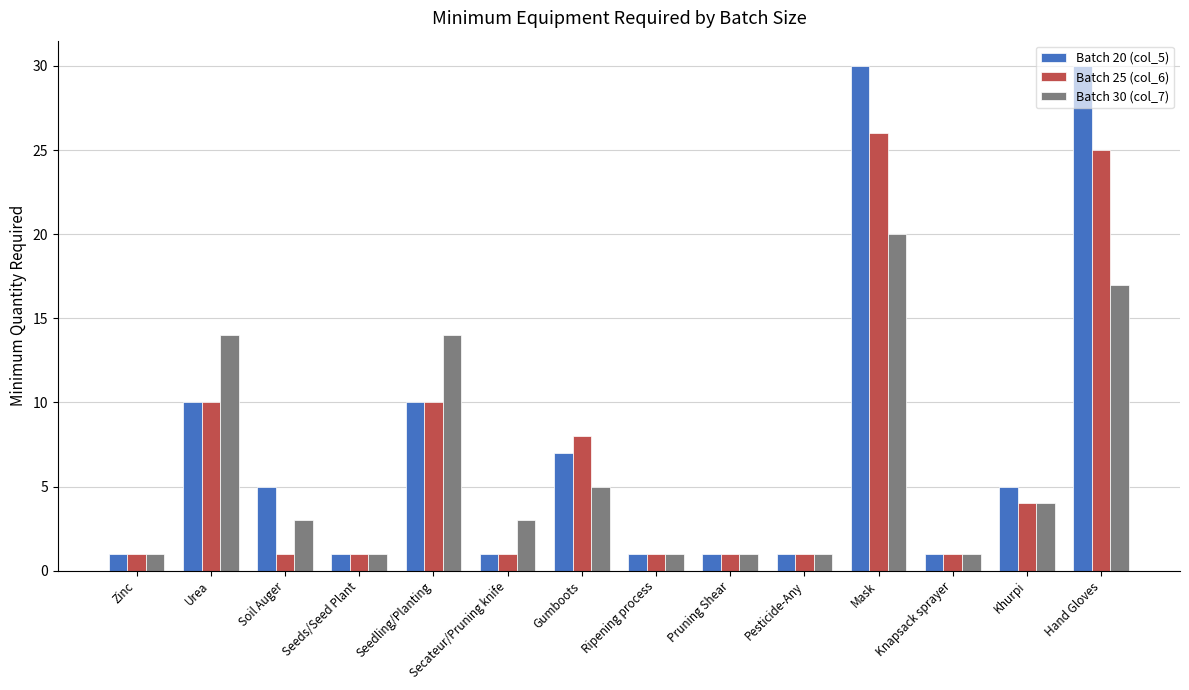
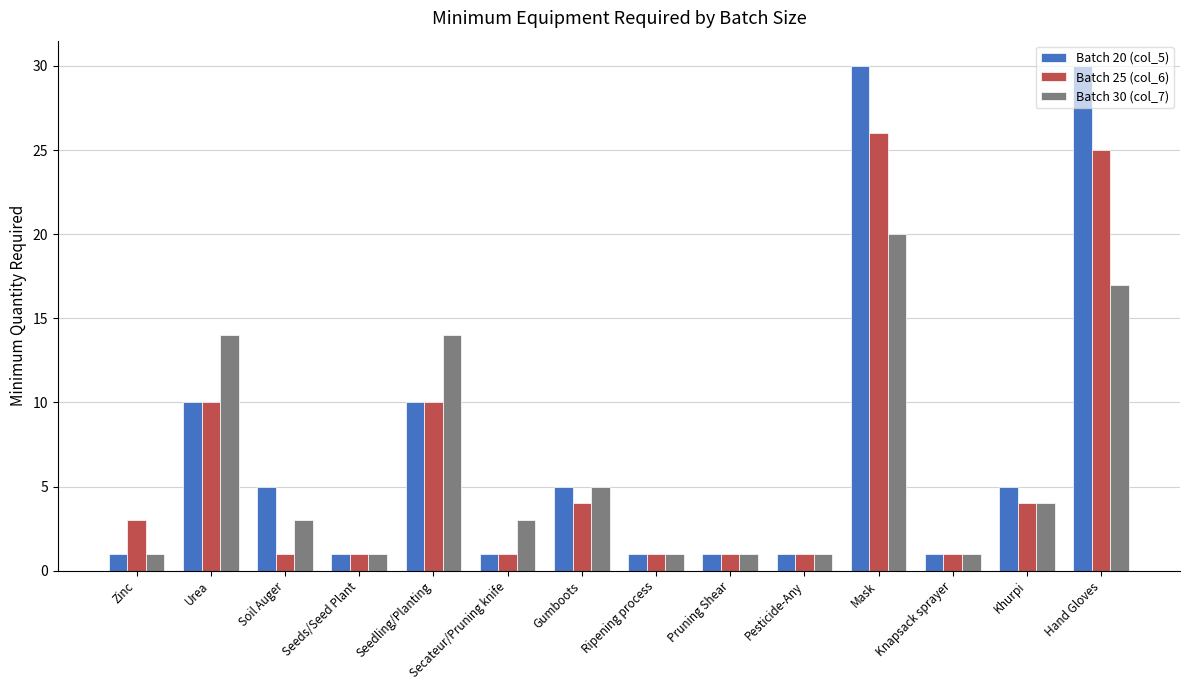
  {
    "Batch 20 (col_5)": {
      "Zinc": 1,
      "Urea": 10,
      "Soil Auger": 5,
      "Seeds/Seed Plant": 1,
      "Seedling/Planting": 10,
      "Secateur/Pruning knife": 1,
-     "Gumboots": 7,
+     "Gumboots": 5,
      "Ripening process": 1,
      "Pruning Shear": 1,
      "Pesticide-Any": 1,
      "Mask": 30,
      "Knapsack sprayer": 1,
      "Khurpi": 5
    },
    "Batch 25 (col_6)": {
-     "Zinc": 1,
+     "Zinc": 3,
      "Urea": 10,
      "Soil Auger": 1,
      "Seeds/Seed Plant": 1,
      "Seedling/Planting": 10,
      "Secateur/Pruning knife": 1,
-     "Gumboots": 8,
+     "Gumboots": 4,
      "Ripening process": 1,
      "Pruning Shear": 1,
      "Pesticide-Any": 1,
      "Mask": 26,
      "Knapsack sprayer": 1,
      "Khurpi": 4,
      "Hand Gloves": 25
    },
    "Batch 30 (col_7)": {
      "Zinc": 1,
      "Urea": 14,
      "Soil Auger": 3,
      "Seeds/Seed Plant": 1,
      "Seedling/Planting": 14,
      "Secateur/Pruning knife": 3,
      "Gumboots": 5,
      "Ripening process": 1,
      "Pruning Shear": 1,
      "Pesticide-Any": 1,
      "Mask": 20,
      "Knapsack sprayer": 1,
      "Khurpi": 4,
      "Hand Gloves": 17
    }
  }
